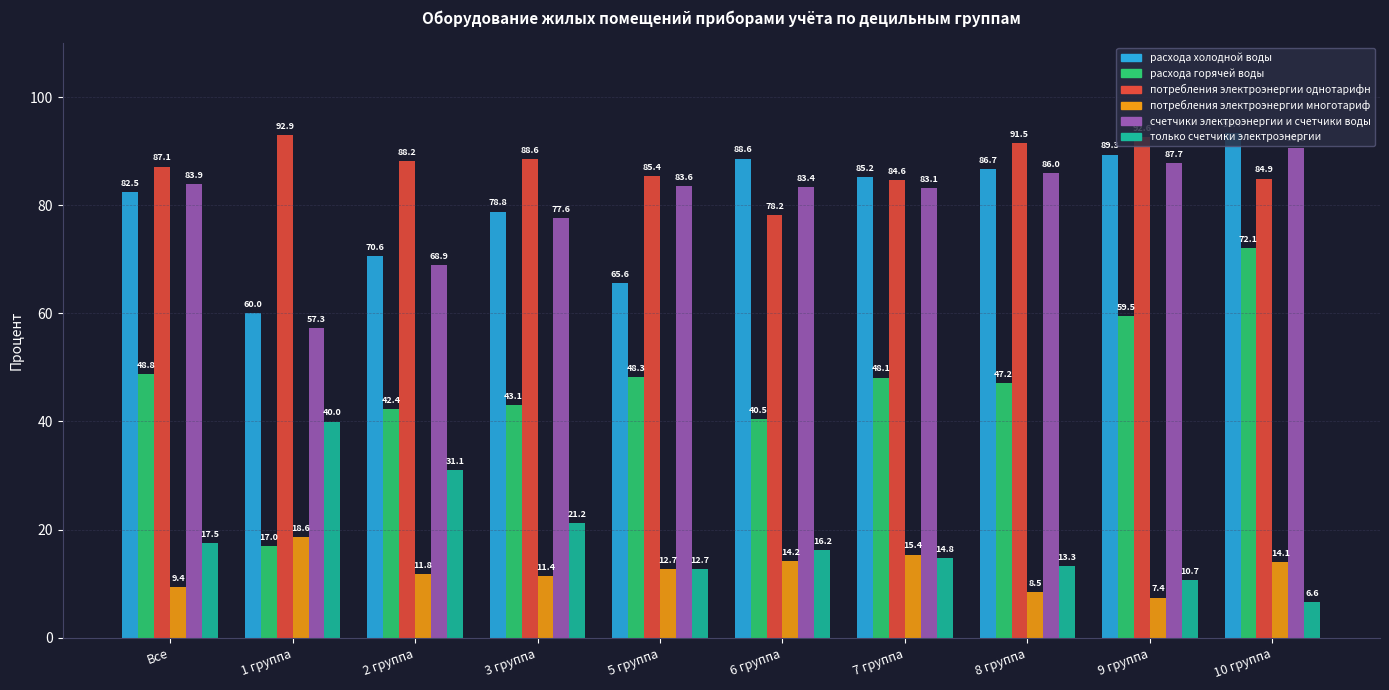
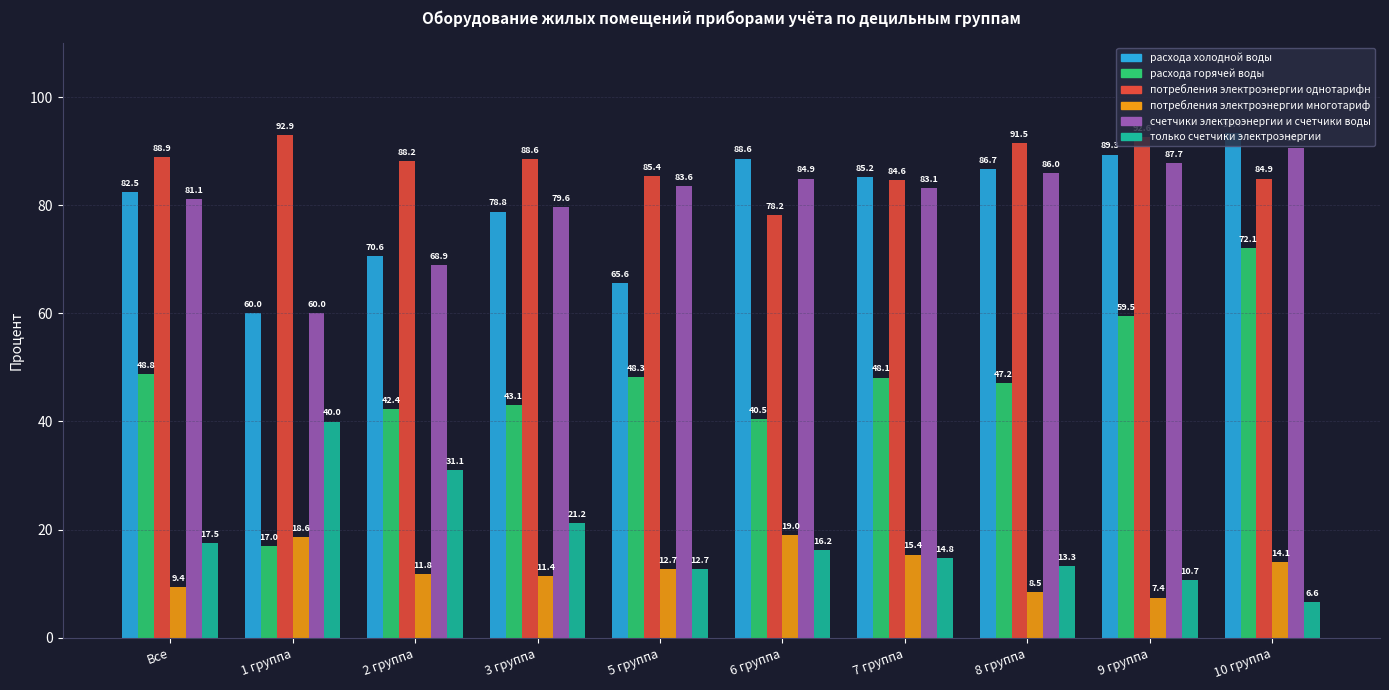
  {
    "расхода холодной воды": {
      "Все": 82.5,
      "1 группа": 60.0,
      "2 группа": 70.6,
      "3 группа": 78.8,
      "5 группа": 65.6,
      "6 группа": 88.6,
      "7 группа": 85.2,
      "8 группа": 86.7
    },
    "потребления электроэнергии однотарифн": {
-     "Все": 87.1,
+     "Все": 88.9,
      "1 группа": 92.9,
      "2 группа": 88.2,
      "3 группа": 88.6,
      "5 группа": 85.4,
      "6 группа": 78.2,
      "7 группа": 84.6,
      "8 группа": 91.5,
      "10 группа": 84.9
    },
    "потребления электроэнергии многотариф": {
      "Все": 9.4,
      "1 группа": 18.6,
      "2 группа": 11.8,
      "3 группа": 11.4,
      "5 группа": 12.7,
-     "6 группа": 14.2,
+     "6 группа": 19.0,
      "7 группа": 15.4,
      "8 группа": 8.5,
      "9 группа": 7.4,
      "10 группа": 14.1
    },
    "счетчики электроэнергии и счетчики воды": {
-     "Все": 83.9,
-     "1 группа": 57.3,
+     "Все": 81.1,
+     "1 группа": 60.0,
      "2 группа": 68.9,
-     "3 группа": 77.6,
+     "3 группа": 79.6,
      "5 группа": 83.6,
-     "6 группа": 83.4,
+     "6 группа": 84.9,
      "7 группа": 83.1,
      "8 группа": 86.0,
      "9 группа": 87.7
    }
  }
